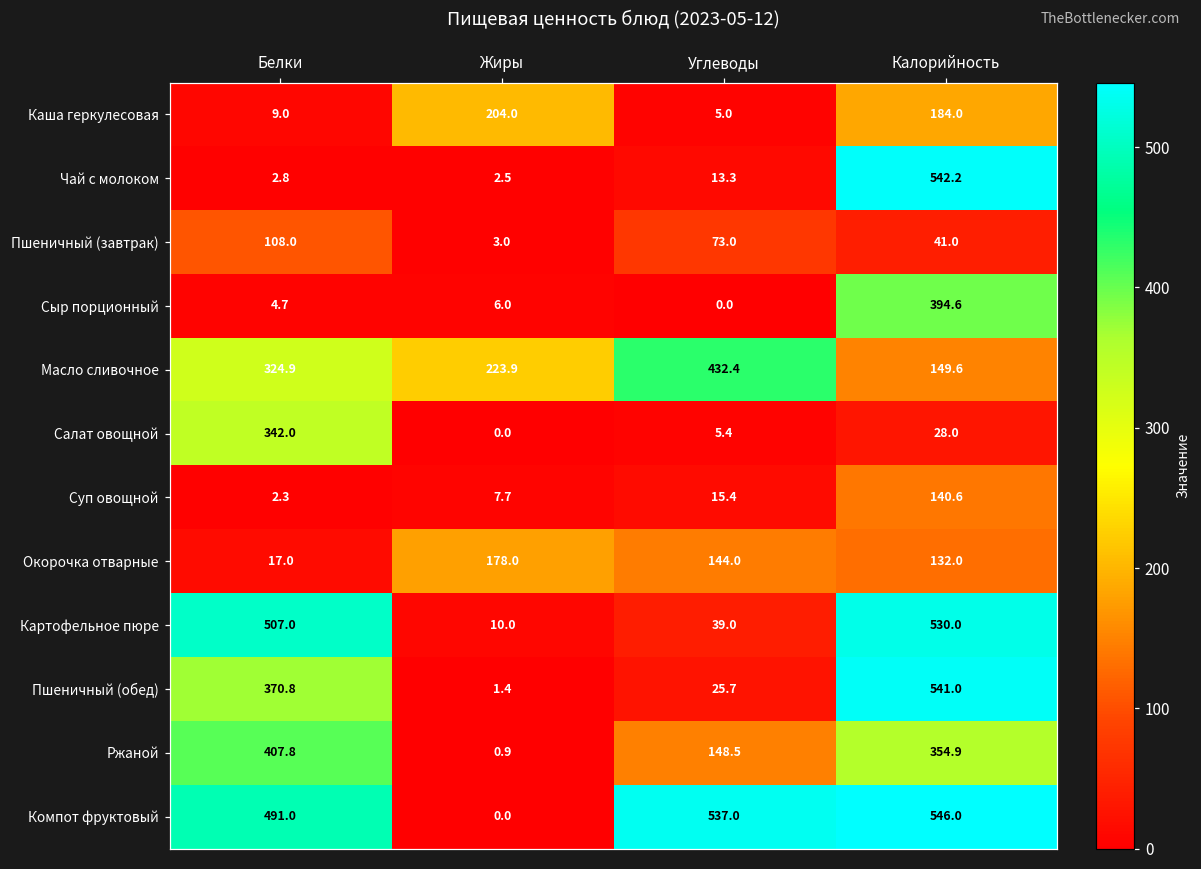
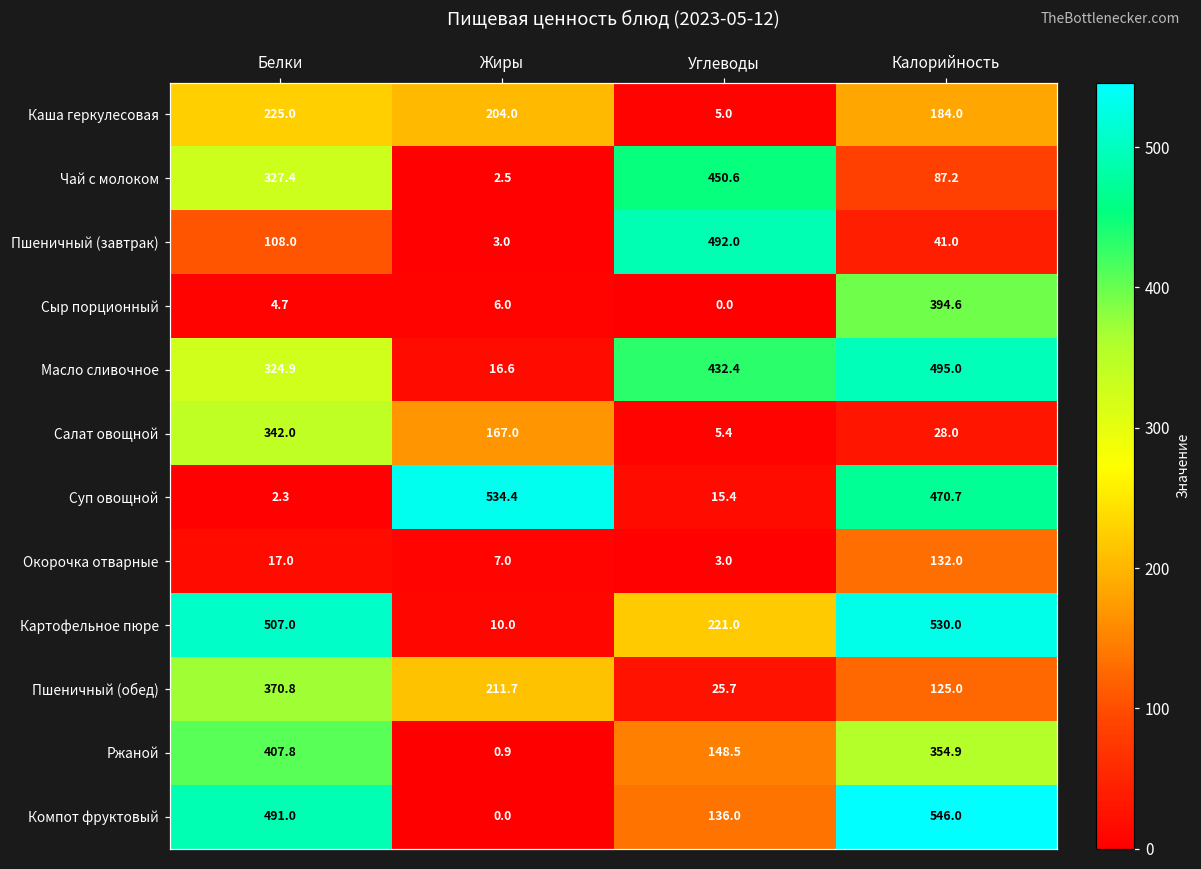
  {
    "Каша геркулесовая": {
-     "Белки": 9.0,
+     "Белки": 225.0,
      "Жиры": 204.0,
      "Углеводы": 5.0,
      "Калорийность": 184.0
    },
    "Чай с молоком": {
-     "Белки": 2.8,
+     "Белки": 327.4,
      "Жиры": 2.5,
-     "Углеводы": 13.3,
-     "Калорийность": 542.2
+     "Углеводы": 450.6,
+     "Калорийность": 87.2
    },
    "Пшеничный (завтрак)": {
      "Белки": 108.0,
      "Жиры": 3.0,
-     "Углеводы": 73.0,
+     "Углеводы": 492.0,
      "Калорийность": 41.0
    },
    "Сыр порционный": {
      "Белки": 4.7,
      "Жиры": 6.0,
      "Углеводы": 0.0,
      "Калорийность": 394.6
    },
    "Масло сливочное": {
      "Белки": 324.9,
-     "Жиры": 223.9,
+     "Жиры": 16.6,
      "Углеводы": 432.4,
-     "Калорийность": 149.6
+     "Калорийность": 495.0
    },
    "Салат овощной": {
      "Белки": 342.0,
-     "Жиры": 0.0,
+     "Жиры": 167.0,
      "Углеводы": 5.4,
      "Калорийность": 28.0
    },
    "Суп овощной": {
      "Белки": 2.3,
-     "Жиры": 7.7,
+     "Жиры": 534.4,
      "Углеводы": 15.4,
-     "Калорийность": 140.6
+     "Калорийность": 470.7
    },
    "Окорочка отварные": {
      "Белки": 17.0,
-     "Жиры": 178.0,
-     "Углеводы": 144.0,
+     "Жиры": 7.0,
+     "Углеводы": 3.0,
      "Калорийность": 132.0
    },
    "Картофельное пюре": {
      "Белки": 507.0,
      "Жиры": 10.0,
-     "Углеводы": 39.0,
+     "Углеводы": 221.0,
      "Калорийность": 530.0
    },
    "Пшеничный (обед)": {
      "Белки": 370.8,
-     "Жиры": 1.4,
+     "Жиры": 211.7,
      "Углеводы": 25.7,
-     "Калорийность": 541.0
+     "Калорийность": 125.0
    },
    "Ржаной": {
      "Белки": 407.8,
      "Жиры": 0.9,
      "Углеводы": 148.5,
      "Калорийность": 354.9
    },
    "Компот фруктовый": {
      "Белки": 491.0,
      "Жиры": 0.0,
-     "Углеводы": 537.0,
+     "Углеводы": 136.0,
      "Калорийность": 546.0
    }
  }
